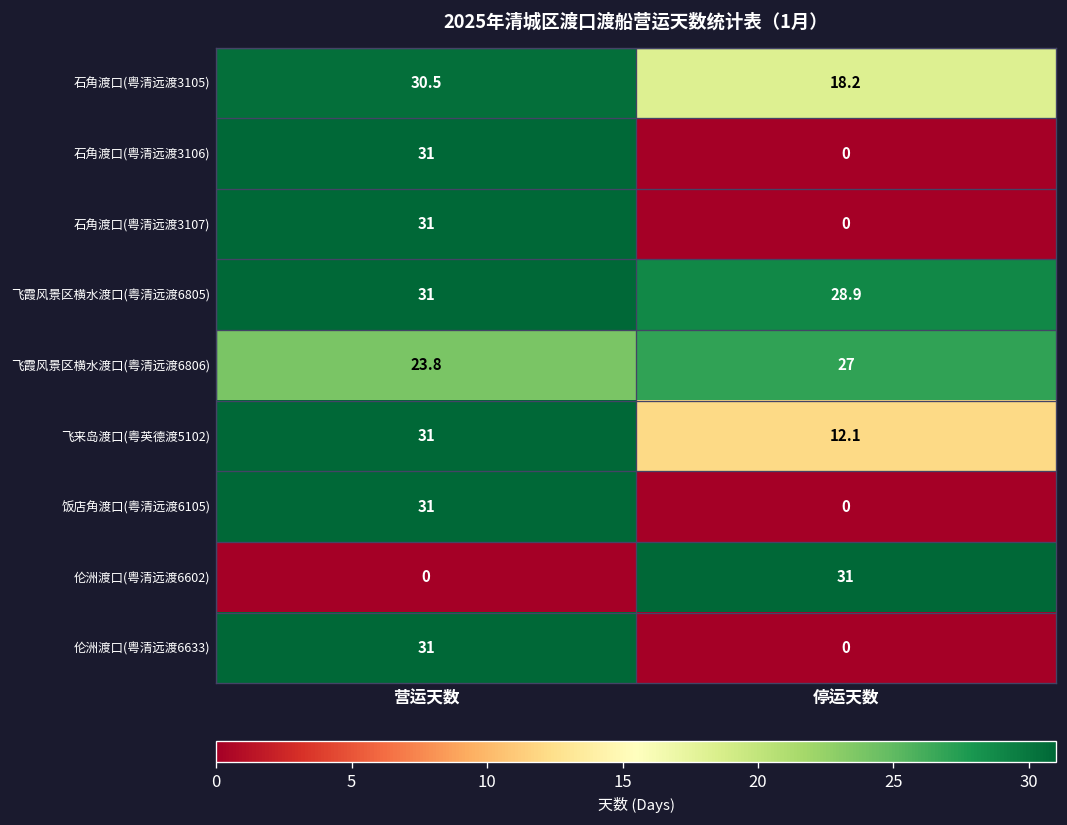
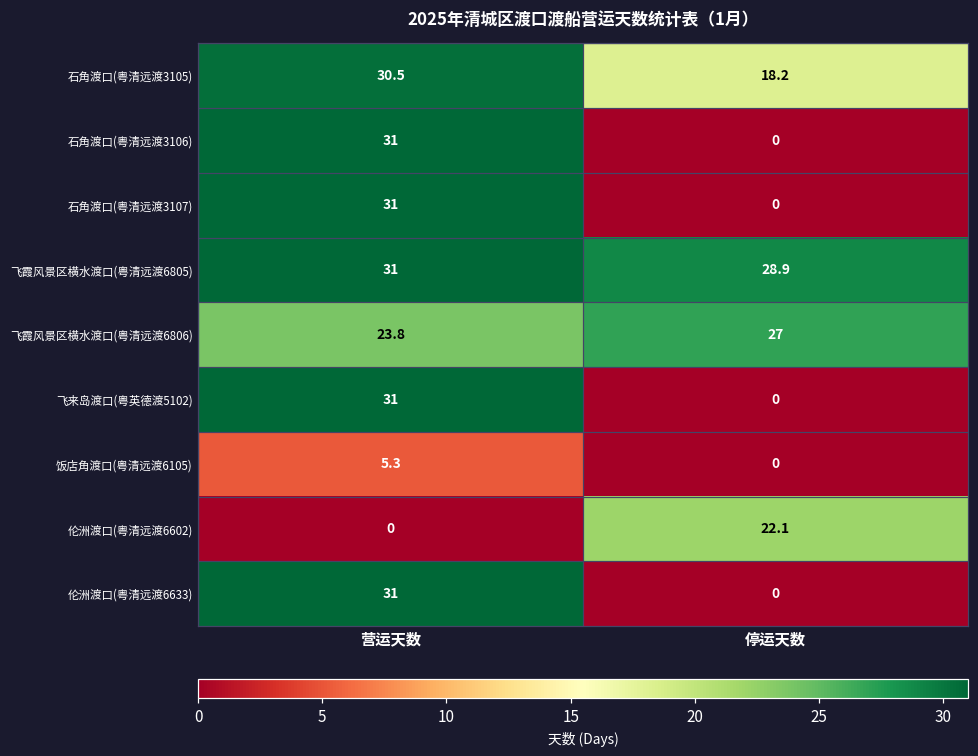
  {
    "石角渡口(粤清远渡3105)": {
      "营运天数": 30.5,
      "停运天数": 18.2
    },
    "石角渡口(粤清远渡3106)": {
      "营运天数": 31,
      "停运天数": 0
    },
    "石角渡口(粤清远渡3107)": {
      "营运天数": 31,
      "停运天数": 0
    },
    "飞霞风景区横水渡口(粤清远渡6805)": {
      "营运天数": 31,
      "停运天数": 28.9
    },
    "飞霞风景区横水渡口(粤清远渡6806)": {
      "营运天数": 23.8,
      "停运天数": 27
    },
    "飞来岛渡口(粤英德渡5102)": {
      "营运天数": 31,
-     "停运天数": 12.1
+     "停运天数": 0
    },
    "饭店角渡口(粤清远渡6105)": {
-     "营运天数": 31,
+     "营运天数": 5.3,
      "停运天数": 0
    },
    "伦洲渡口(粤清远渡6602)": {
      "营运天数": 0,
-     "停运天数": 31
+     "停运天数": 22.1
    },
    "伦洲渡口(粤清远渡6633)": {
      "营运天数": 31,
      "停运天数": 0
    }
  }
